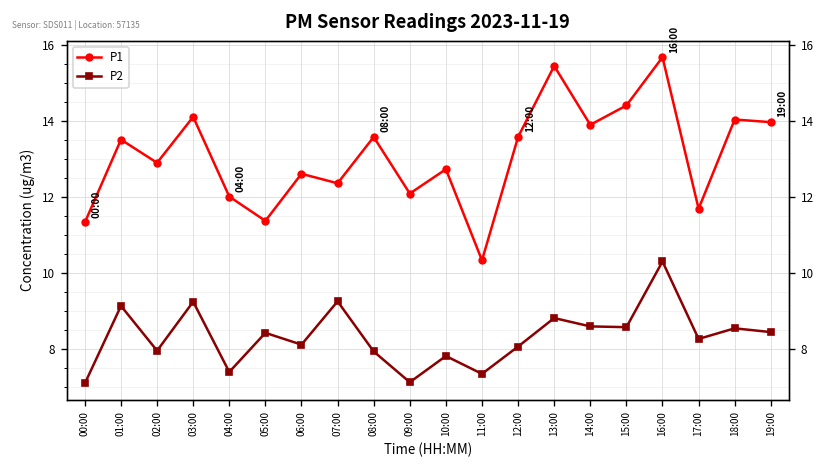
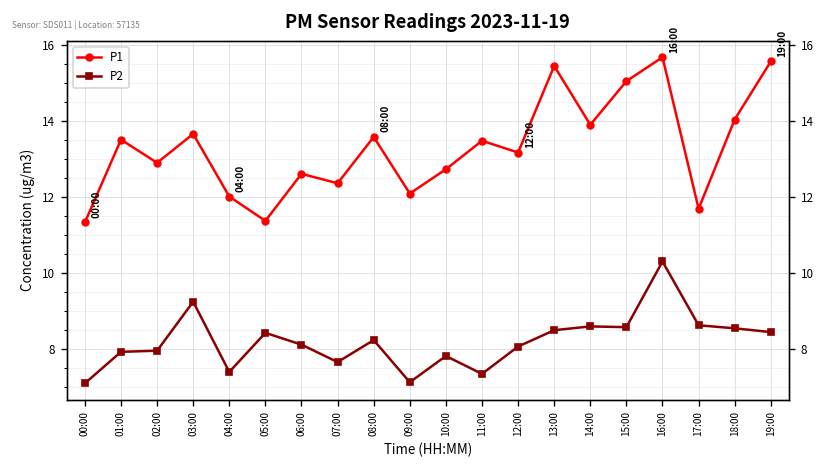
  {
    "P1": {
      "01:00": 13.5,
      "02:00": 12.9,
-     "03:00": 14.1,
+     "03:00": 13.7,
      "05:00": 11.4,
      "06:00": 12.6,
      "07:00": 12.4,
      "09:00": 12.1,
      "10:00": 12.7,
-     "11:00": 10.3,
-     "12:00": 13.6,
+     "11:00": 13.5,
+     "12:00": 13.2,
      "13:00": 15.5,
      "14:00": 13.9,
-     "15:00": 14.4,
+     "15:00": 15.1,
      "17:00": 11.7,
      "18:00": 14.0,
-     "19:00": 14.0
+     "19:00": 15.6
    },
    "P2": {
      "00:00": 7.1,
-     "01:00": 9.1,
+     "01:00": 7.9,
      "02:00": 8.0,
      "03:00": 9.2,
      "04:00": 7.4,
      "05:00": 8.4,
      "06:00": 8.1,
-     "07:00": 9.3,
-     "08:00": 7.9,
+     "07:00": 7.7,
+     "08:00": 8.2,
      "09:00": 7.1,
      "10:00": 7.8,
      "11:00": 7.3,
      "12:00": 8.1,
-     "13:00": 8.8,
+     "13:00": 8.5,
      "14:00": 8.6,
      "15:00": 8.6,
      "16:00": 10.3,
-     "17:00": 8.3,
+     "17:00": 8.6,
      "18:00": 8.5,
      "19:00": 8.4
    }
  }
